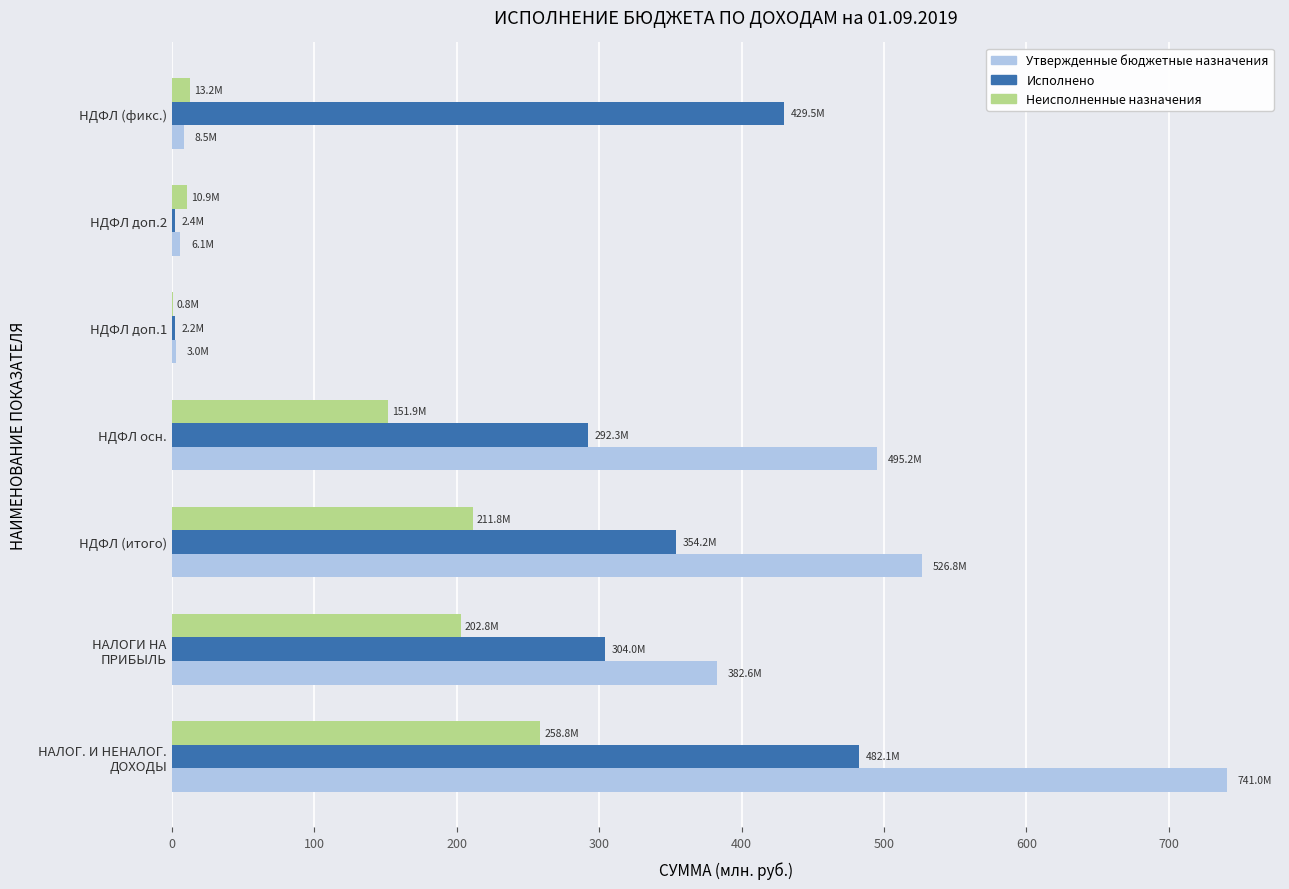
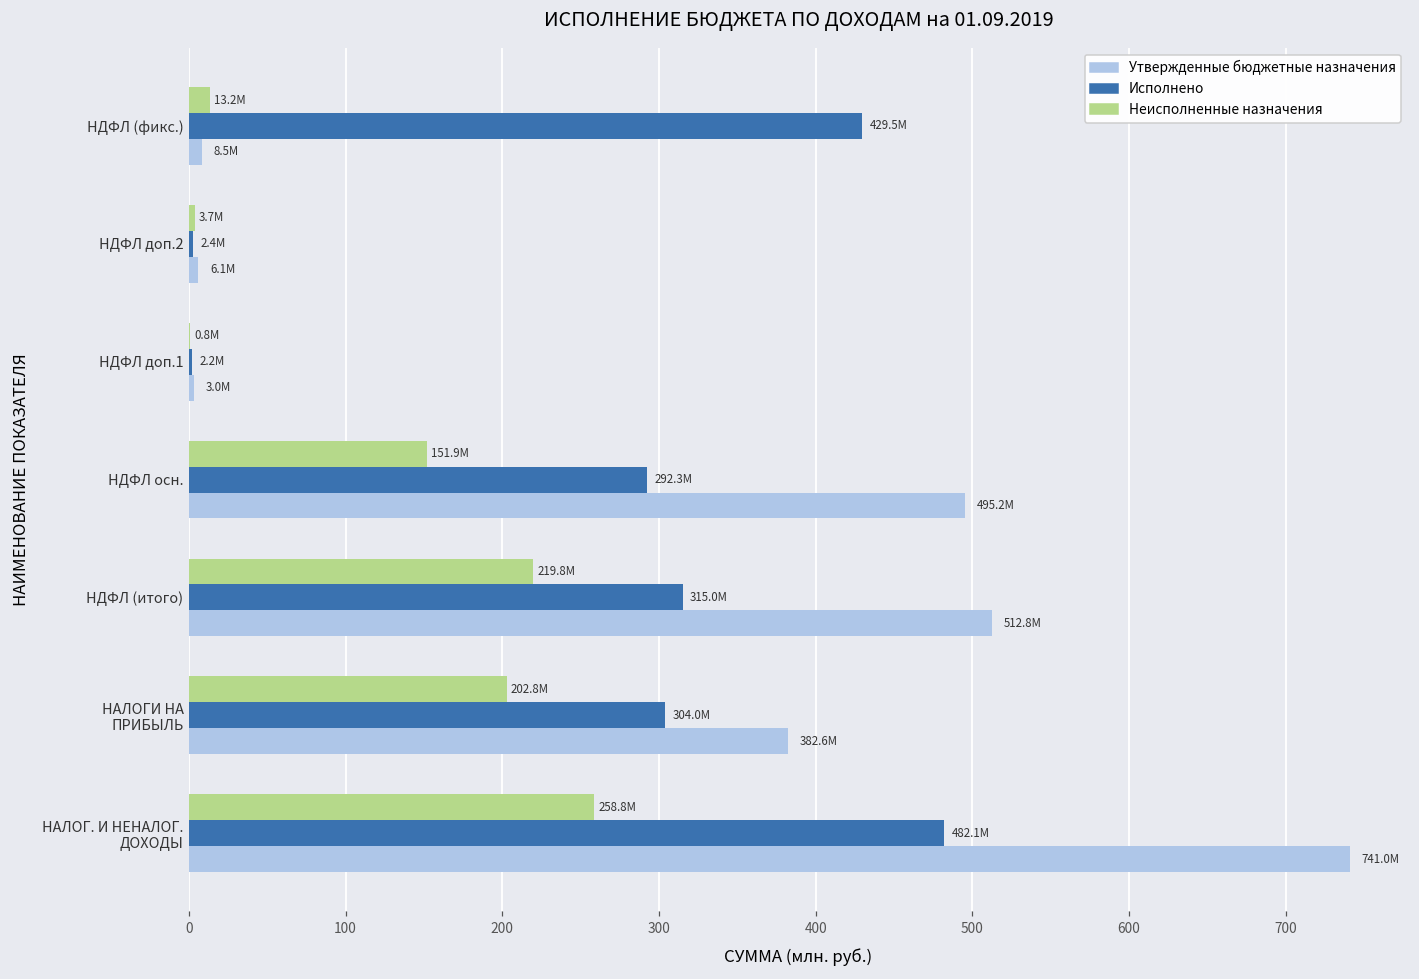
  {
    "Утвержденные бюджетные назначения": {
      "НДФЛ (фикс.)": "8.5M",
      "НДФЛ доп.2": "6.1M",
      "НДФЛ доп.1": "3.0M",
      "НДФЛ осн.": "495.2M",
-     "НДФЛ (итого)": "526.8M",
+     "НДФЛ (итого)": "512.8M",
      "НАЛОГИ НА ПРИБЫЛЬ": "382.6M",
      "НАЛОГ. И НЕНАЛОГ. ДОХОДЫ": "741.0M"
    },
    "Исполнено": {
      "НДФЛ (фикс.)": "429.5M",
      "НДФЛ доп.2": "2.4M",
      "НДФЛ доп.1": "2.2M",
      "НДФЛ осн.": "292.3M",
-     "НДФЛ (итого)": "354.2M",
+     "НДФЛ (итого)": "315.0M",
      "НАЛОГИ НА ПРИБЫЛЬ": "304.0M",
      "НАЛОГ. И НЕНАЛОГ. ДОХОДЫ": "482.1M"
    },
    "Неисполненные назначения": {
      "НДФЛ (фикс.)": "13.2M",
-     "НДФЛ доп.2": "10.9M",
+     "НДФЛ доп.2": "3.7M",
      "НДФЛ доп.1": "0.8M",
      "НДФЛ осн.": "151.9M",
-     "НДФЛ (итого)": "211.8M",
+     "НДФЛ (итого)": "219.8M",
      "НАЛОГИ НА ПРИБЫЛЬ": "202.8M",
      "НАЛОГ. И НЕНАЛОГ. ДОХОДЫ": "258.8M"
    }
  }
